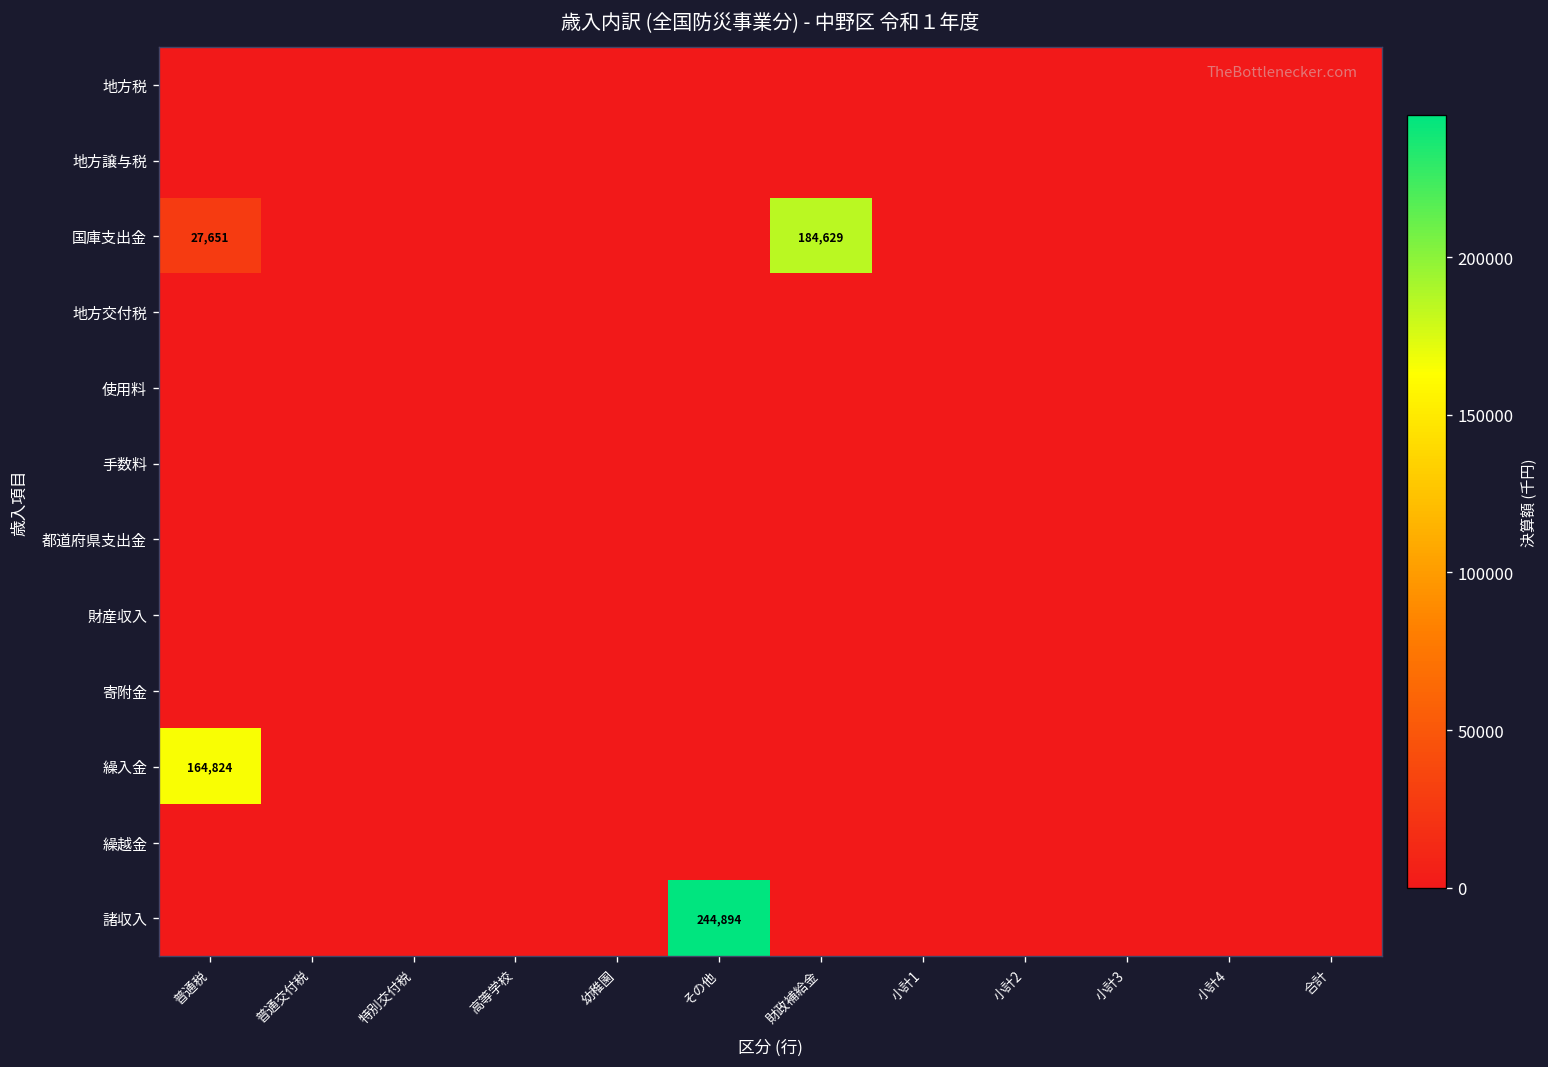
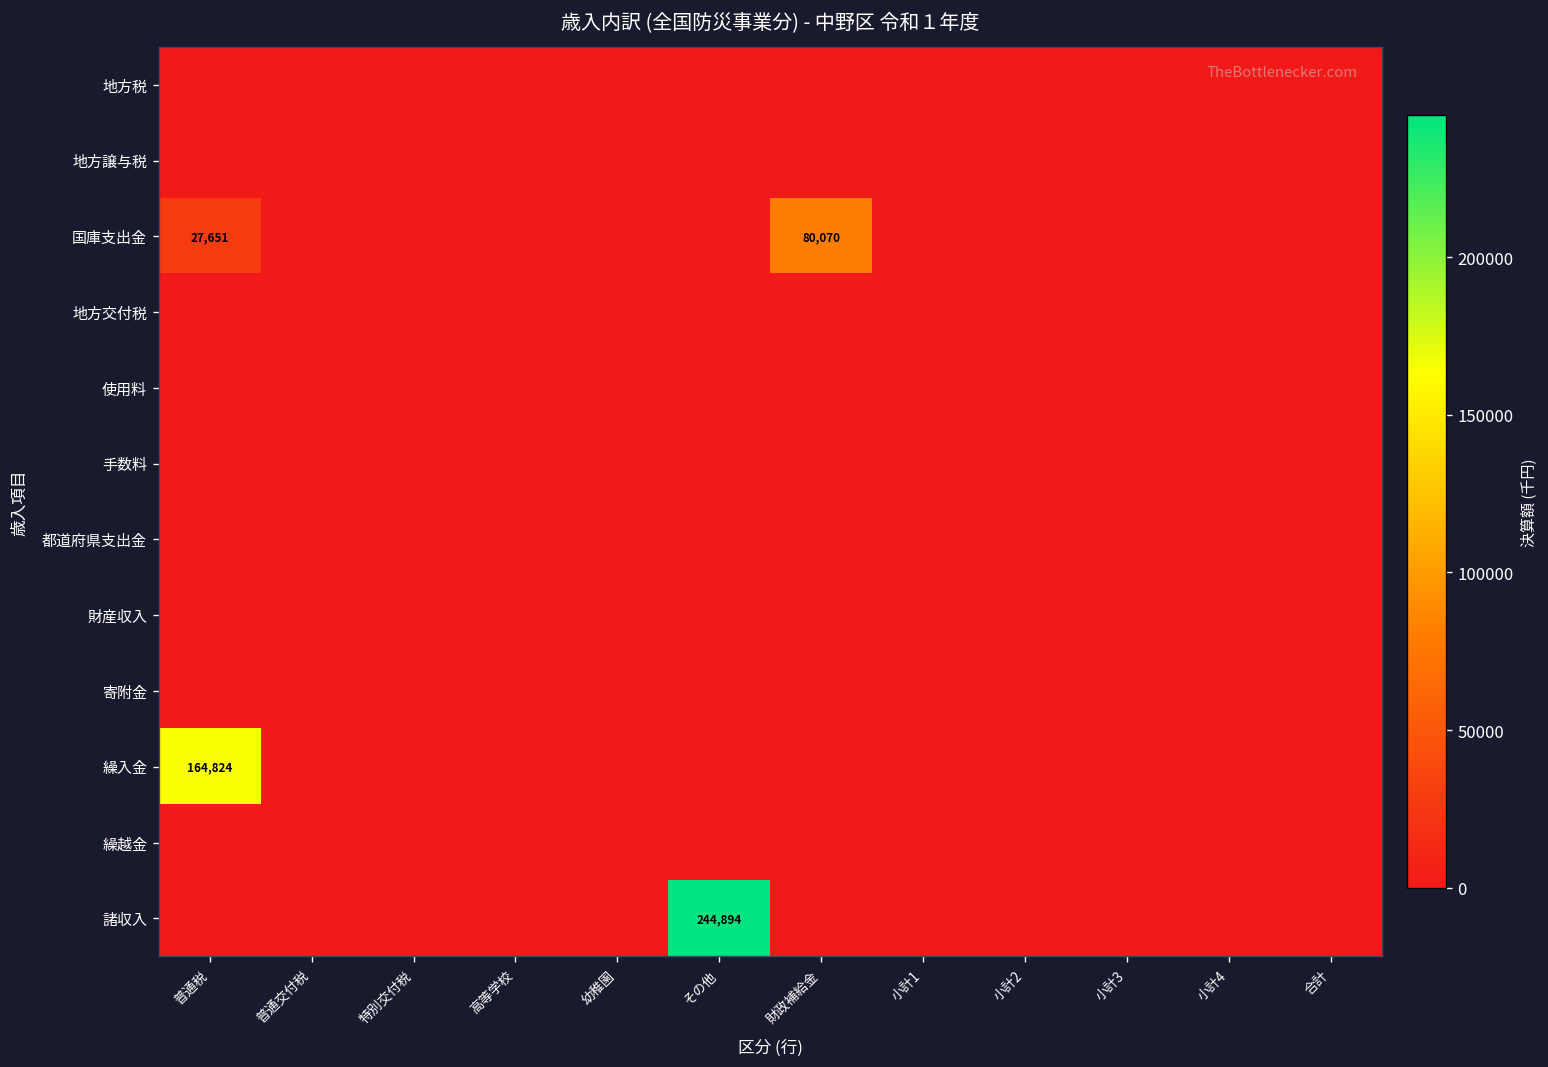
  {
    "国庫支出金": {
      "普通税": "27,651",
-     "財政補給金": "184,629"
+     "財政補給金": "80,070"
    },
    "繰入金": {
      "普通税": "164,824"
    },
    "諸収入": {
      "その他": "244,894"
    }
  }
